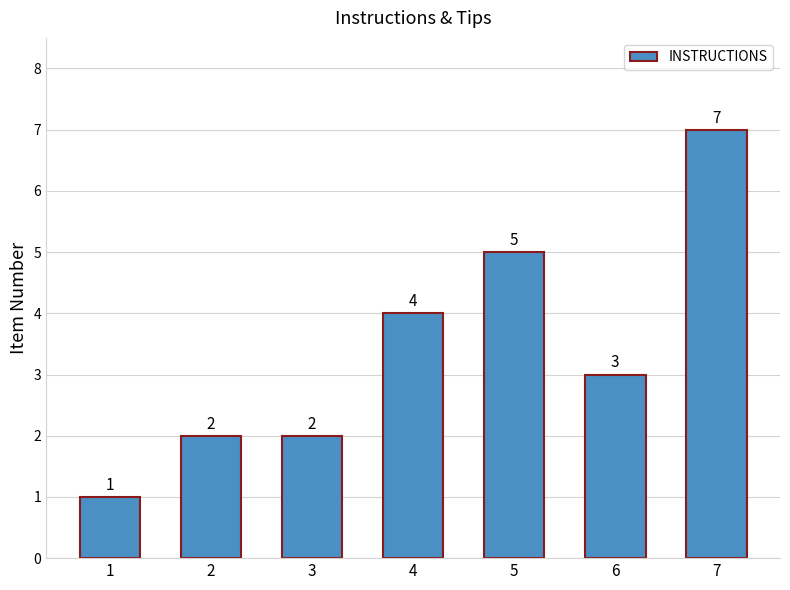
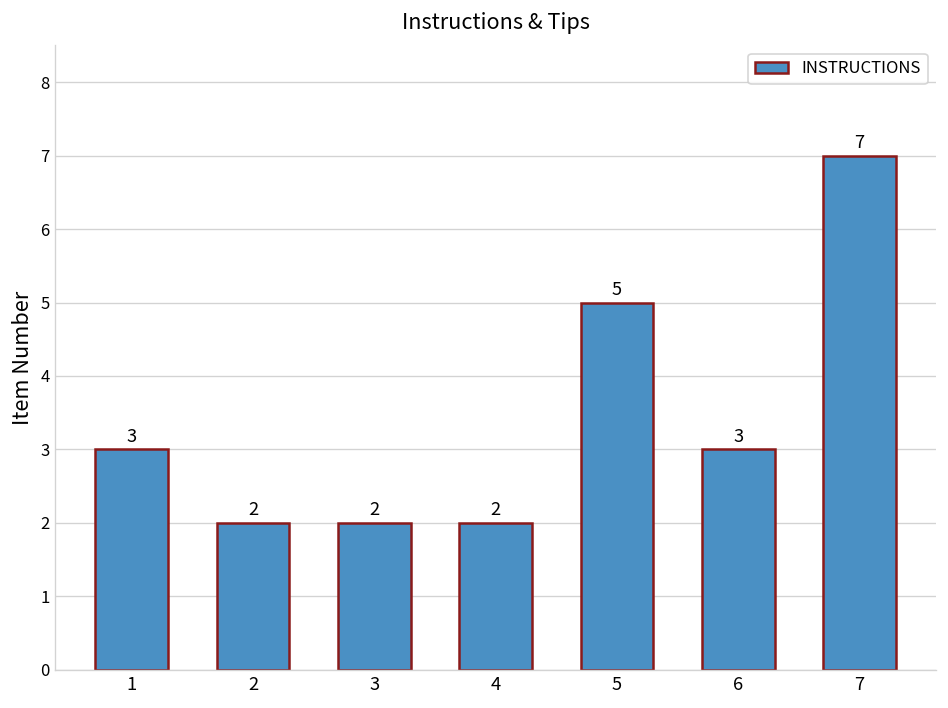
  {
-   "1": 1,
+   "1": 3,
    "2": 2,
    "3": 2,
-   "4": 4,
+   "4": 2,
    "5": 5,
    "6": 3,
    "7": 7
  }
